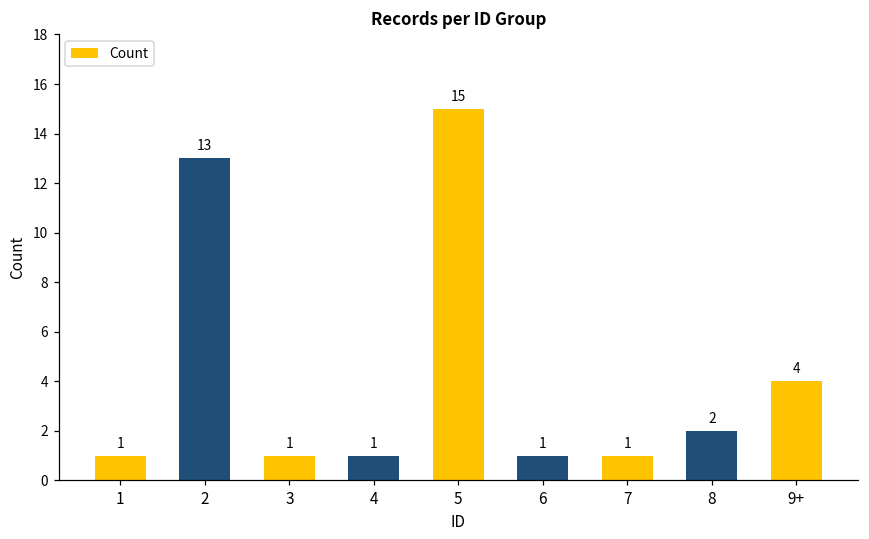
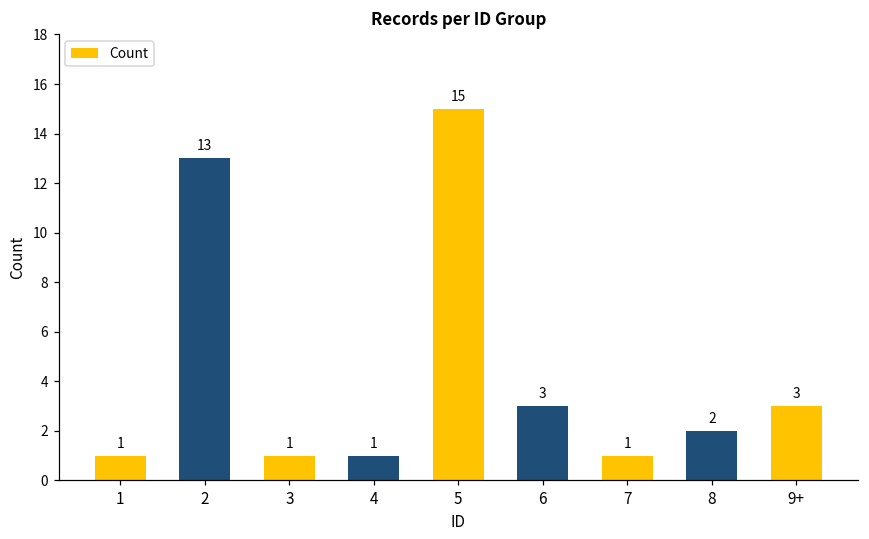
  {
    "1": 1,
    "2": 13,
    "3": 1,
    "4": 1,
    "5": 15,
-   "6": 1,
+   "6": 3,
    "7": 1,
    "8": 2,
-   "9+": 4
+   "9+": 3
  }
